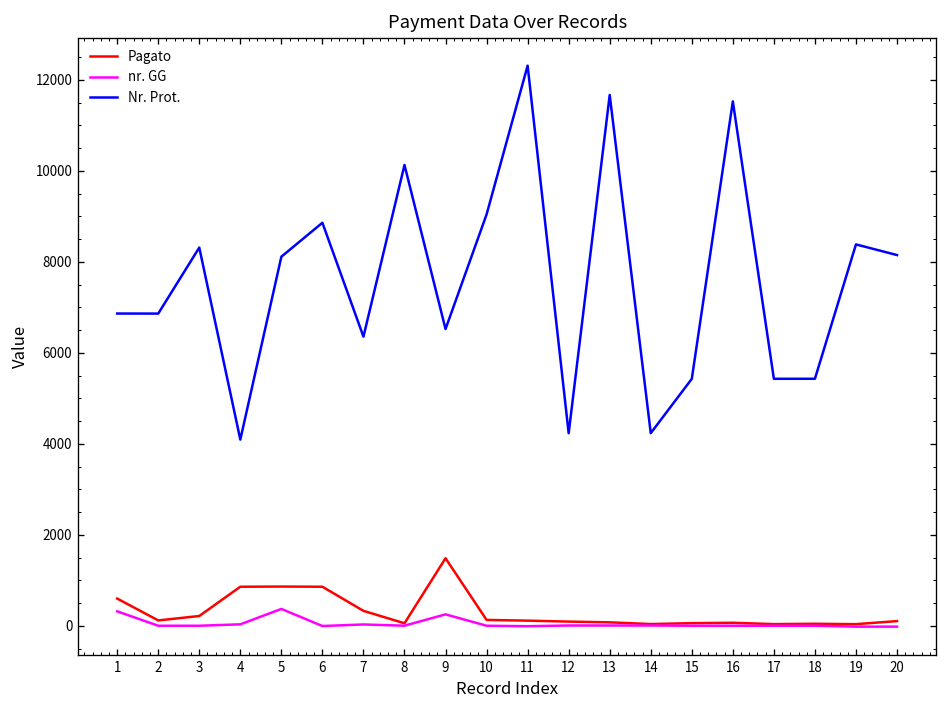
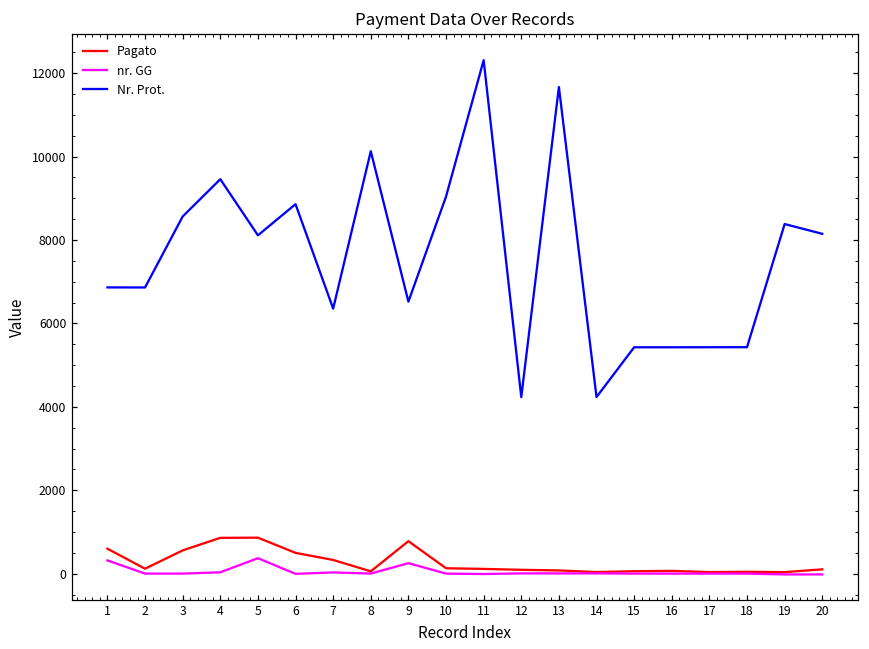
  {
    "Pagato": {
      "1": 600,
      "2": 100,
-     "3": 200,
+     "3": 600,
      "4": 900,
      "5": 900,
-     "6": 900,
+     "6": 500,
      "7": 300,
-     "9": 1500,
+     "9": 800,
      "10": 100,
      "11": 100,
      "12": 100,
      "13": 100,
      "20": 100
    },
    "nr. GG": {
      "1": 300,
      "2": 0,
      "3": 0,
      "4": 0,
      "5": 400,
      "6": 0,
      "7": 0,
      "9": 300,
      "10": 0,
      "11": 0,
      "12": 0,
      "13": 0,
      "20": 0
    },
    "Nr. Prot.": {
      "1": 6900,
      "2": 6900,
-     "3": 8300,
-     "4": 4100,
+     "3": 8600,
+     "4": 9500,
      "5": 8100,
      "6": 8900,
      "7": 6400,
      "8": 10100,
      "9": 6500,
      "10": 9000,
      "11": 12300,
      "12": 4200,
      "13": 11700,
      "14": 4200,
      "15": 5400,
-     "16": 11500,
+     "16": 5400,
      "17": 5400,
      "18": 5400,
      "19": 8400,
      "20": 8100
    }
  }
